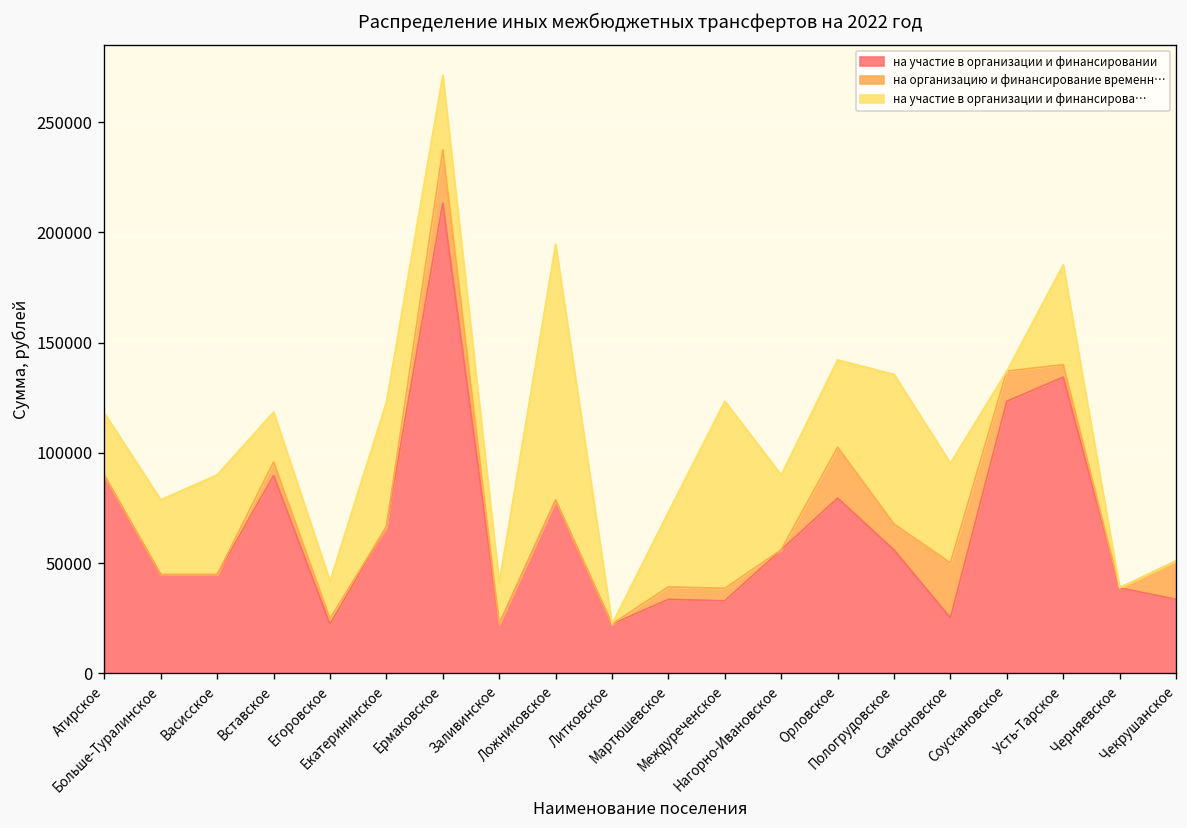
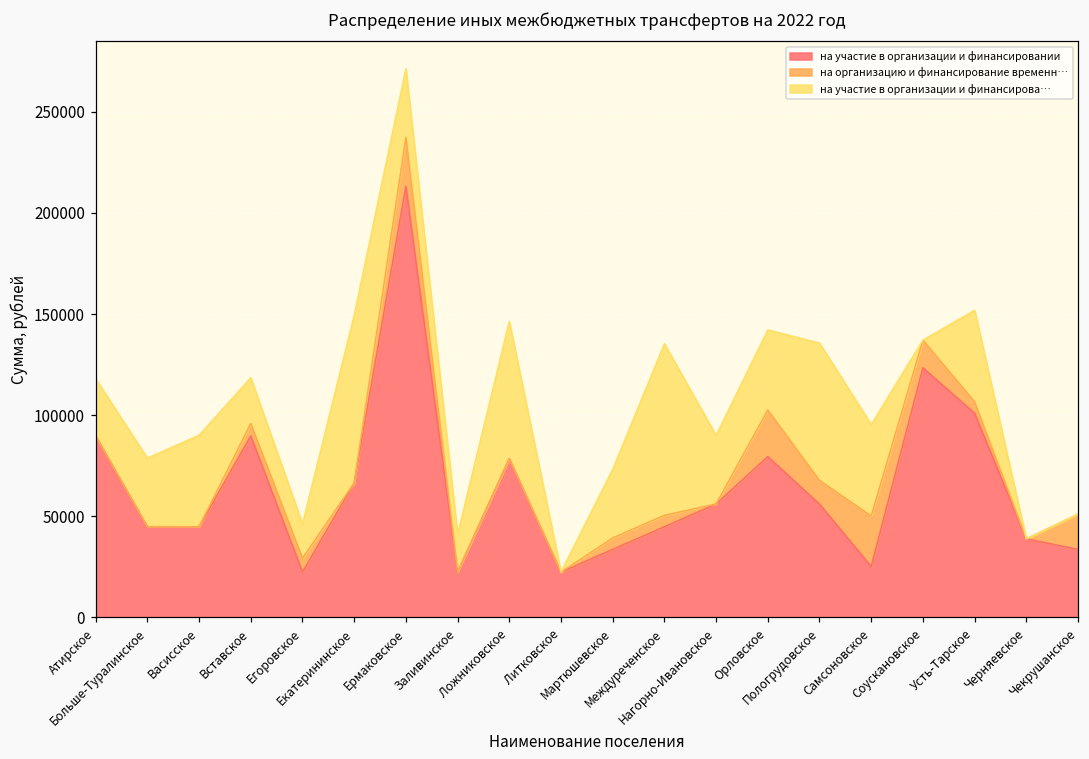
  {
    "на участие в организации и финансировании": {
      "Вставское": 90000,
      "Егоровское": 22000,
      "Ермаковское": 213000,
      "Мартюшевское": 34000,
-     "Междуреченское": 33000,
+     "Междуреченское": 45000,
      "Орловское": 80000,
      "Пологрудовское": 56000,
      "Самсоновское": 25000,
      "Соускановское": 123000,
-     "Усть-Тарское": 134000,
+     "Усть-Тарское": 101000,
      "Чекрушанское": 34000
    },
    "на организацию и финансирование временн…": {
      "Вставское": 6000,
-     "Егоровское": 2000,
+     "Егоровское": 7000,
      "Ермаковское": 24000,
      "Мартюшевское": 6000,
      "Междуреченское": 6000,
      "Орловское": 23000,
      "Пологрудовское": 12000,
      "Самсоновское": 25000,
      "Усть-Тарское": 6000
    },
    "на участие в организации и финансирова…": {
      "Атирское": 28000,
      "Больше-Туралинское": 34000,
      "Васисское": 45000,
      "Вставское": 23000,
      "Егоровское": 17000,
-     "Екатерининское": 57000,
+     "Екатерининское": 83000,
      "Ермаковское": 34000,
      "Заливинское": 19000,
-     "Ложниковское": 116000,
+     "Ложниковское": 68000,
      "Мартюшевское": 34000,
      "Междуреченское": 85000,
      "Нагорно-Ивановское": 34000,
      "Орловское": 40000,
      "Пологрудовское": 68000,
      "Самсоновское": 45000,
      "Усть-Тарское": 45000
    }
  }
